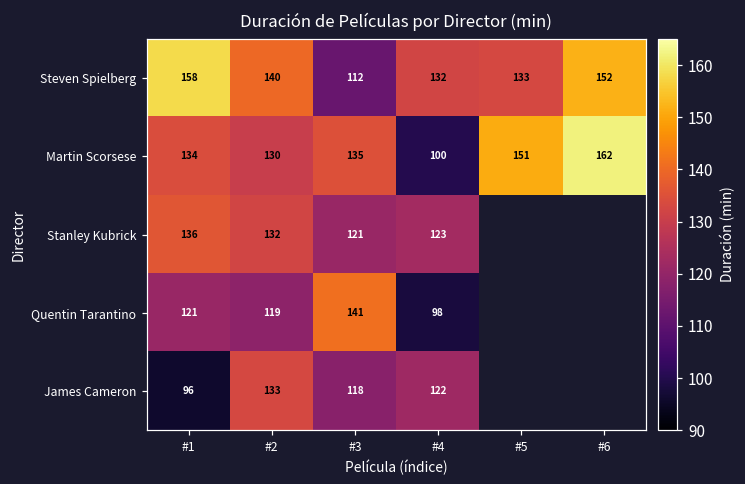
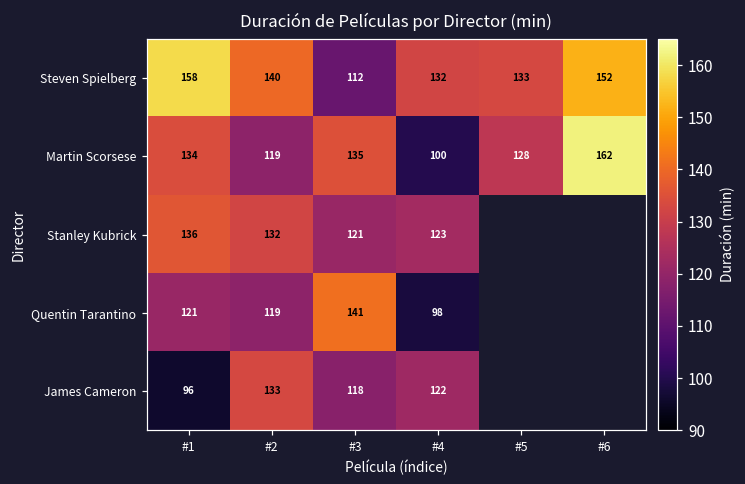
  {
    "Steven Spielberg": {
      "#1": 158,
      "#2": 140,
      "#3": 112,
      "#4": 132,
      "#5": 133,
      "#6": 152
    },
    "Martin Scorsese": {
      "#1": 134,
-     "#2": 130,
+     "#2": 119,
      "#3": 135,
      "#4": 100,
-     "#5": 151,
+     "#5": 128,
      "#6": 162
    },
    "Stanley Kubrick": {
      "#1": 136,
      "#2": 132,
      "#3": 121,
      "#4": 123
    },
    "Quentin Tarantino": {
      "#1": 121,
      "#2": 119,
      "#3": 141,
      "#4": 98
    },
    "James Cameron": {
      "#1": 96,
      "#2": 133,
      "#3": 118,
      "#4": 122
    }
  }
